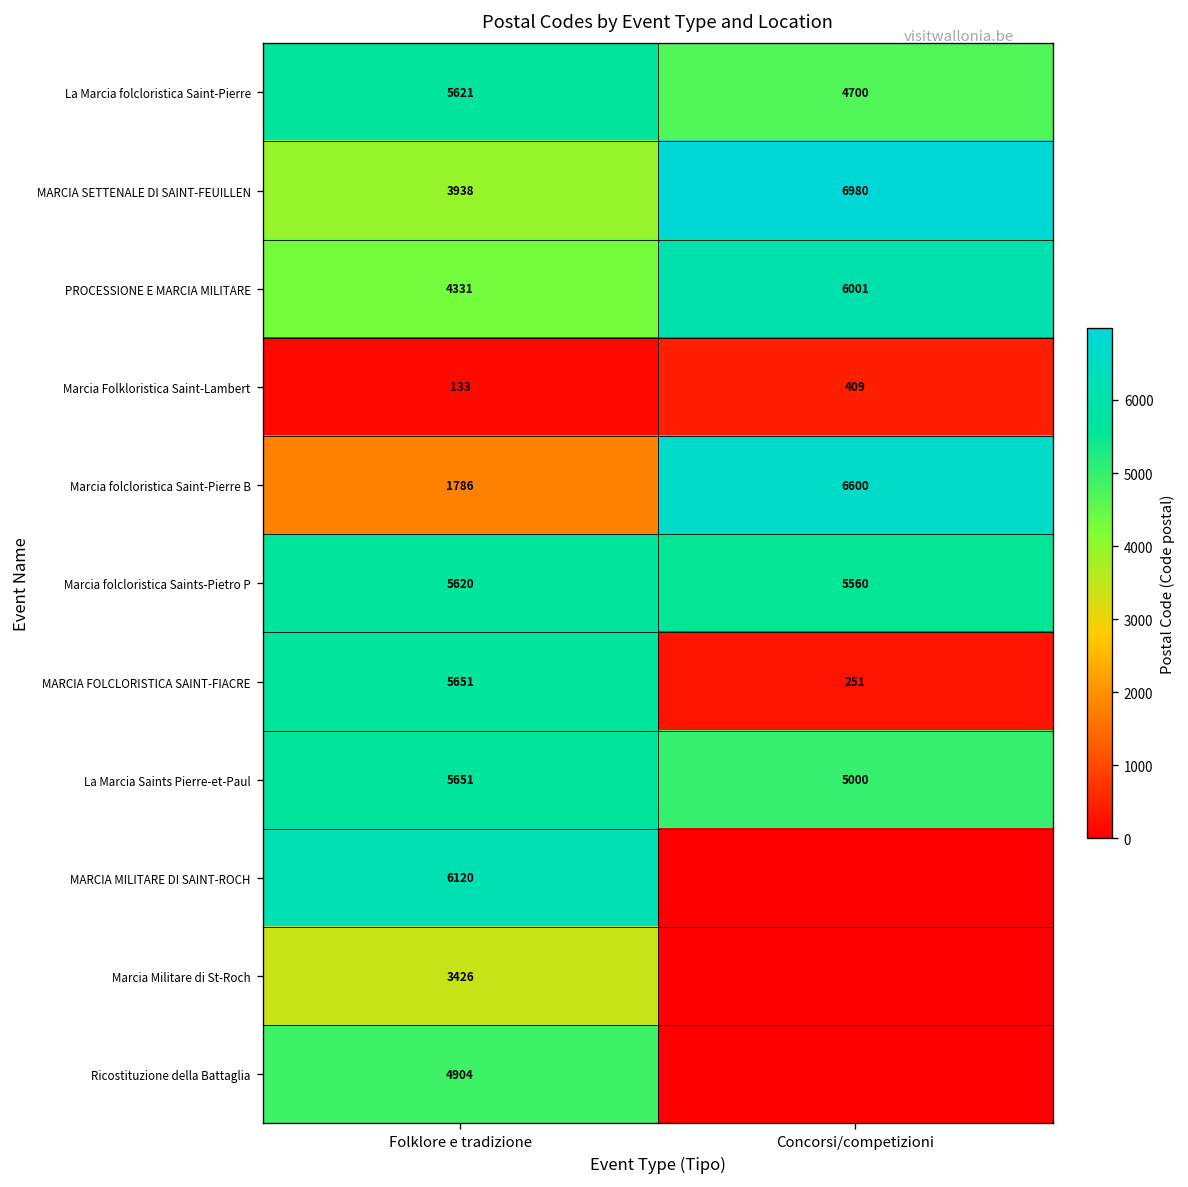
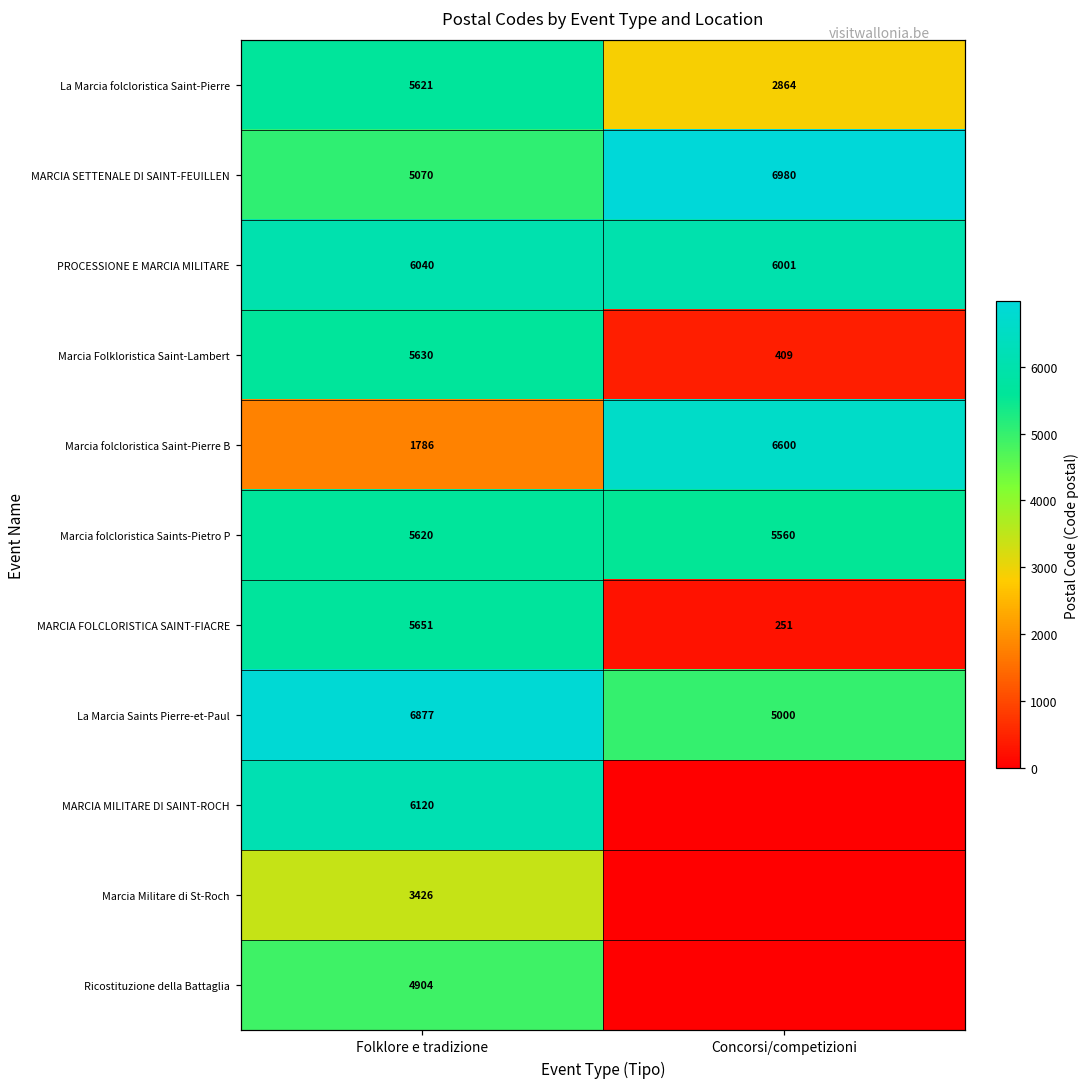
  {
    "La Marcia folcloristica Saint-Pierre": {
      "Folklore e tradizione": 5621,
-     "Concorsi/competizioni": 4700
+     "Concorsi/competizioni": 2864
    },
    "MARCIA SETTENALE DI SAINT-FEUILLEN": {
-     "Folklore e tradizione": 3938,
+     "Folklore e tradizione": 5070,
      "Concorsi/competizioni": 6980
    },
    "PROCESSIONE E MARCIA MILITARE": {
-     "Folklore e tradizione": 4331,
+     "Folklore e tradizione": 6040,
      "Concorsi/competizioni": 6001
    },
    "Marcia Folkloristica Saint-Lambert": {
-     "Folklore e tradizione": 133,
+     "Folklore e tradizione": 5630,
      "Concorsi/competizioni": 409
    },
    "Marcia folcloristica Saint-Pierre B": {
      "Folklore e tradizione": 1786,
      "Concorsi/competizioni": 6600
    },
    "Marcia folcloristica Saints-Pietro P": {
      "Folklore e tradizione": 5620,
      "Concorsi/competizioni": 5560
    },
    "MARCIA FOLCLORISTICA SAINT-FIACRE": {
      "Folklore e tradizione": 5651,
      "Concorsi/competizioni": 251
    },
    "La Marcia Saints Pierre-et-Paul": {
-     "Folklore e tradizione": 5651,
+     "Folklore e tradizione": 6877,
      "Concorsi/competizioni": 5000
    },
    "MARCIA MILITARE DI SAINT-ROCH": {
      "Folklore e tradizione": 6120
    },
    "Marcia Militare di St-Roch": {
      "Folklore e tradizione": 3426
    },
    "Ricostituzione della Battaglia": {
      "Folklore e tradizione": 4904
    }
  }
